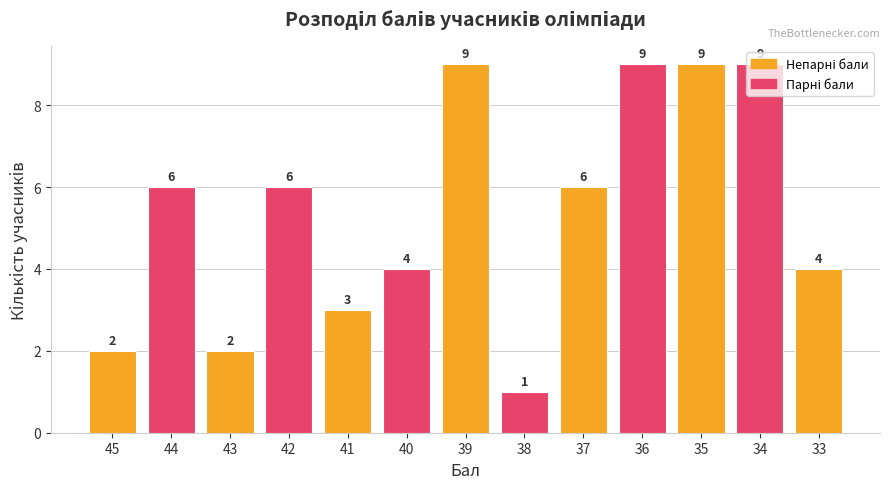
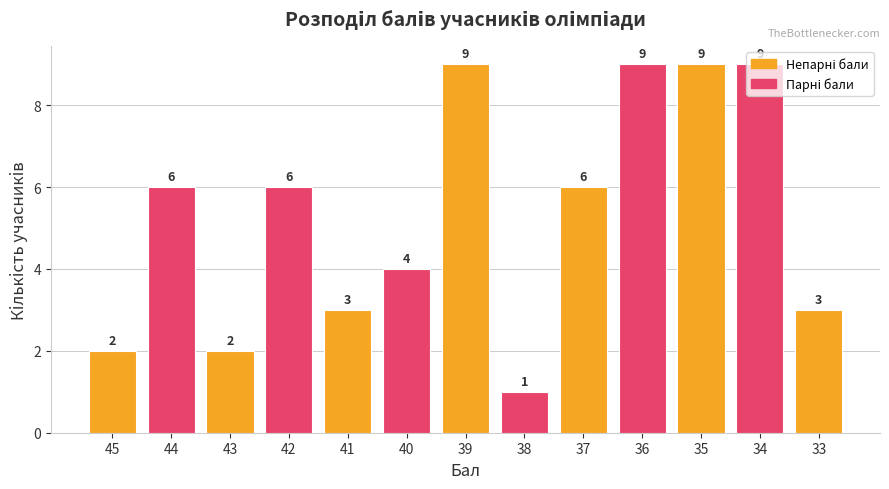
  {
    "45": 2,
    "44": 6,
    "43": 2,
    "42": 6,
    "41": 3,
    "40": 4,
    "39": 9,
    "38": 1,
    "37": 6,
    "36": 9,
    "35": 9,
-   "33": 4
+   "33": 3
  }
